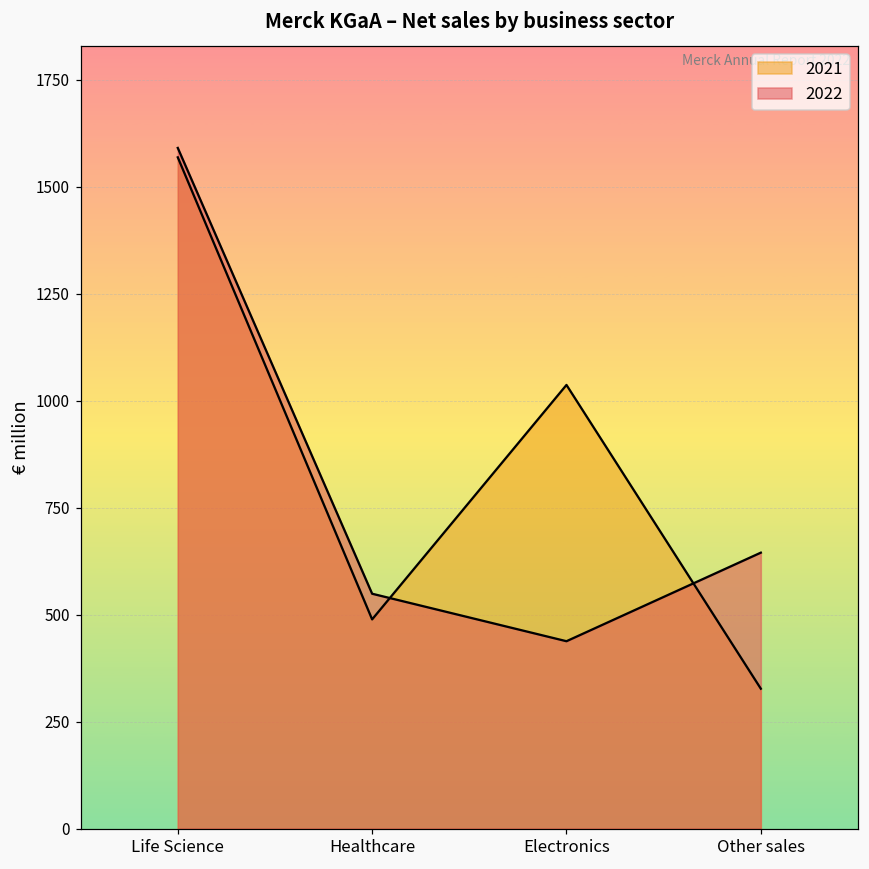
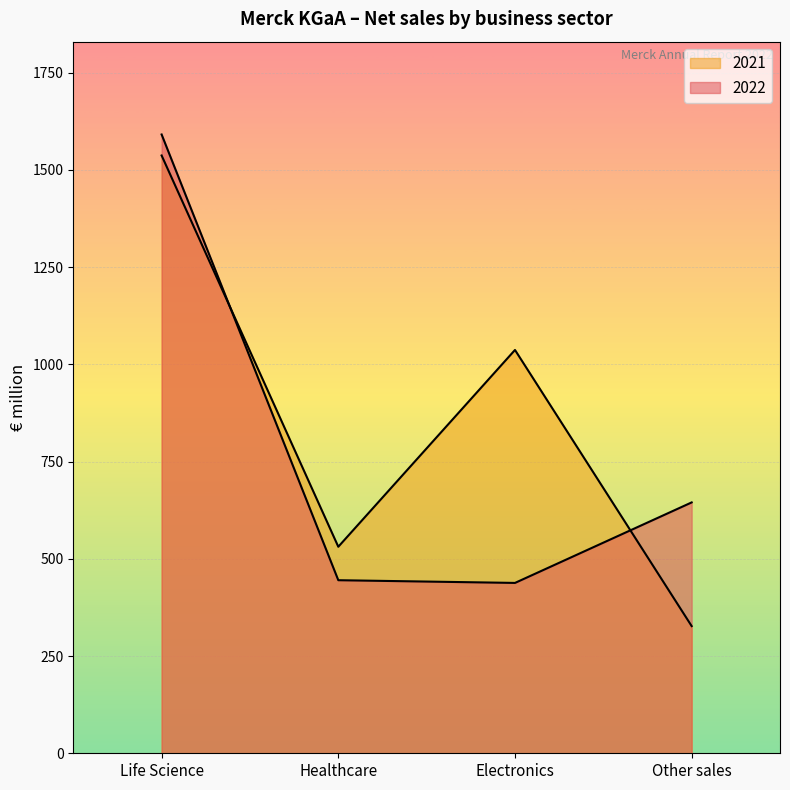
  {
    "2021": {
-     "Life Science": 1570,
-     "Healthcare": 490,
+     "Life Science": 1540,
+     "Healthcare": 530,
      "Electronics": 1040,
      "Other sales": 330
    },
    "2022": {
      "Life Science": 1590,
-     "Healthcare": 550,
+     "Healthcare": 450,
      "Electronics": 440,
      "Other sales": 650
    }
  }
